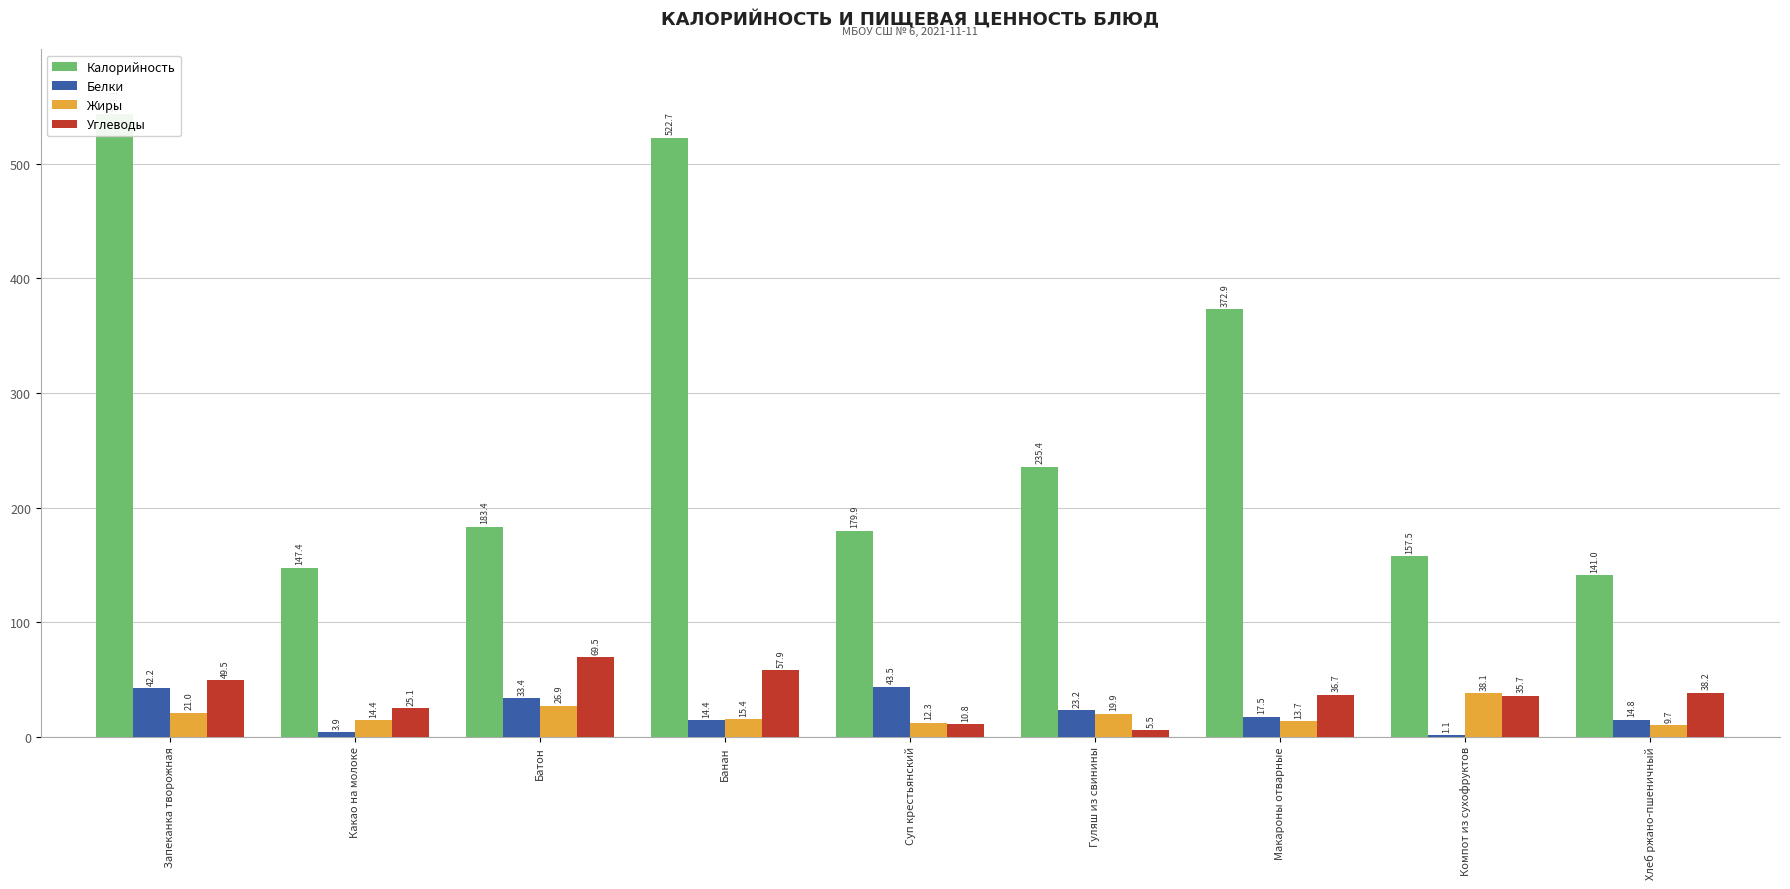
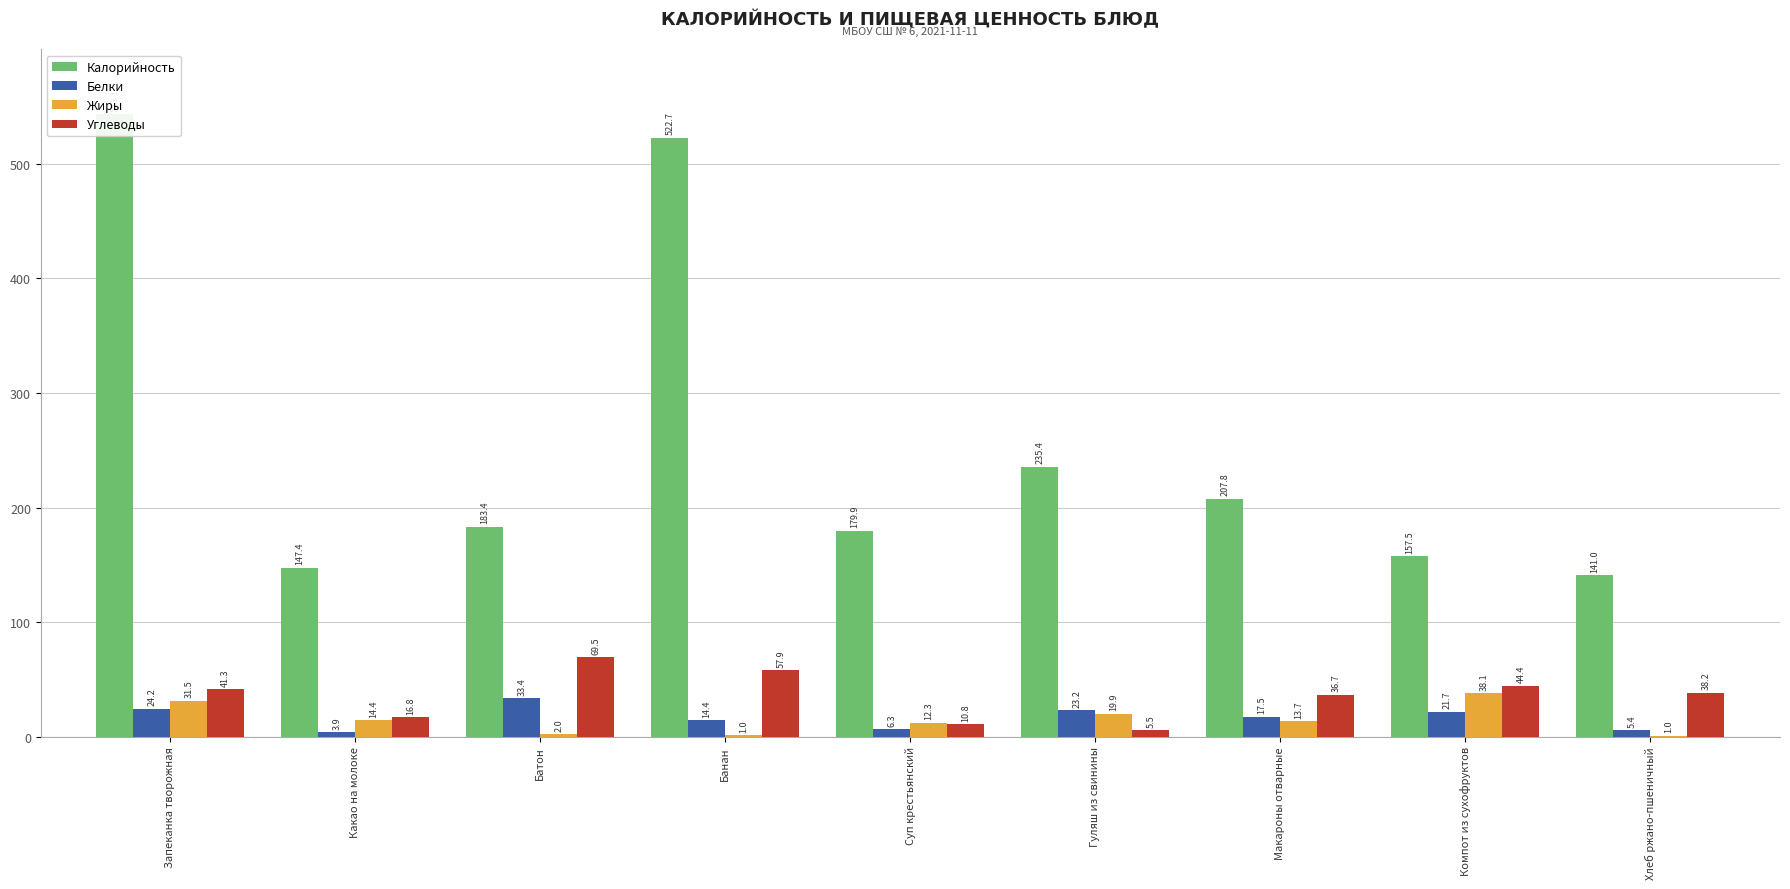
  {
    "Калорийность": {
      "Какао на молоке": 147.4,
      "Батон": 183.4,
      "Банан": 522.7,
      "Суп крестьянский": 179.9,
      "Гуляш из свинины": 235.4,
-     "Макароны отварные": 372.9,
+     "Макароны отварные": 207.8,
      "Компот из сухофруктов": 157.5,
      "Хлеб ржано-пшеничный": 141.0
    },
    "Белки": {
-     "Запеканка творожная": 42.2,
+     "Запеканка творожная": 24.2,
      "Какао на молоке": 3.9,
      "Батон": 33.4,
      "Банан": 14.4,
-     "Суп крестьянский": 43.5,
+     "Суп крестьянский": 6.3,
      "Гуляш из свинины": 23.2,
      "Макароны отварные": 17.5,
-     "Компот из сухофруктов": 1.1,
-     "Хлеб ржано-пшеничный": 14.8
+     "Компот из сухофруктов": 21.7,
+     "Хлеб ржано-пшеничный": 5.4
    },
    "Жиры": {
-     "Запеканка творожная": 21.0,
+     "Запеканка творожная": 31.5,
      "Какао на молоке": 14.4,
-     "Батон": 26.9,
-     "Банан": 15.4,
+     "Батон": 2.0,
+     "Банан": 1.0,
      "Суп крестьянский": 12.3,
      "Гуляш из свинины": 19.9,
      "Макароны отварные": 13.7,
      "Компот из сухофруктов": 38.1,
-     "Хлеб ржано-пшеничный": 9.7
+     "Хлеб ржано-пшеничный": 1.0
    },
    "Углеводы": {
-     "Запеканка творожная": 49.5,
-     "Какао на молоке": 25.1,
+     "Запеканка творожная": 41.3,
+     "Какао на молоке": 16.8,
      "Батон": 69.5,
      "Банан": 57.9,
      "Суп крестьянский": 10.8,
      "Гуляш из свинины": 5.5,
      "Макароны отварные": 36.7,
-     "Компот из сухофруктов": 35.7,
+     "Компот из сухофруктов": 44.4,
      "Хлеб ржано-пшеничный": 38.2
    }
  }
